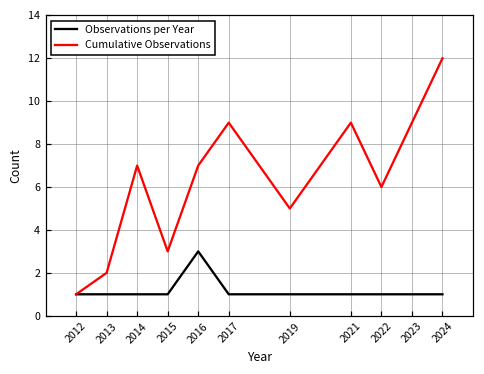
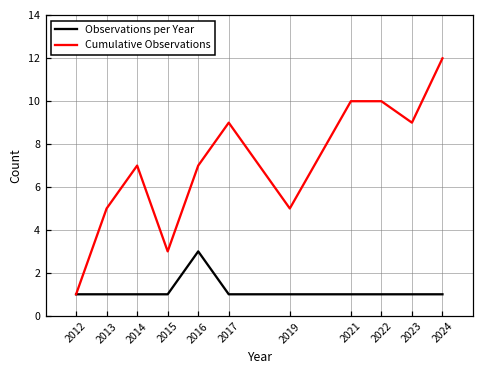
  {
    "Observations per Year": {
      "2013": 1,
      "2014": 1,
      "2015": 1,
      "2016": 3,
      "2017": 1,
      "2019": 1,
      "2021": 1,
      "2022": 1,
      "2023": 1,
      "2024": 1
    },
    "Cumulative Observations": {
-     "2013": 2,
+     "2013": 5,
      "2014": 7,
      "2015": 3,
      "2016": 7,
      "2017": 9,
      "2019": 5,
-     "2021": 9,
-     "2022": 6,
+     "2021": 10,
+     "2022": 10,
      "2023": 9,
      "2024": 12
    }
  }
